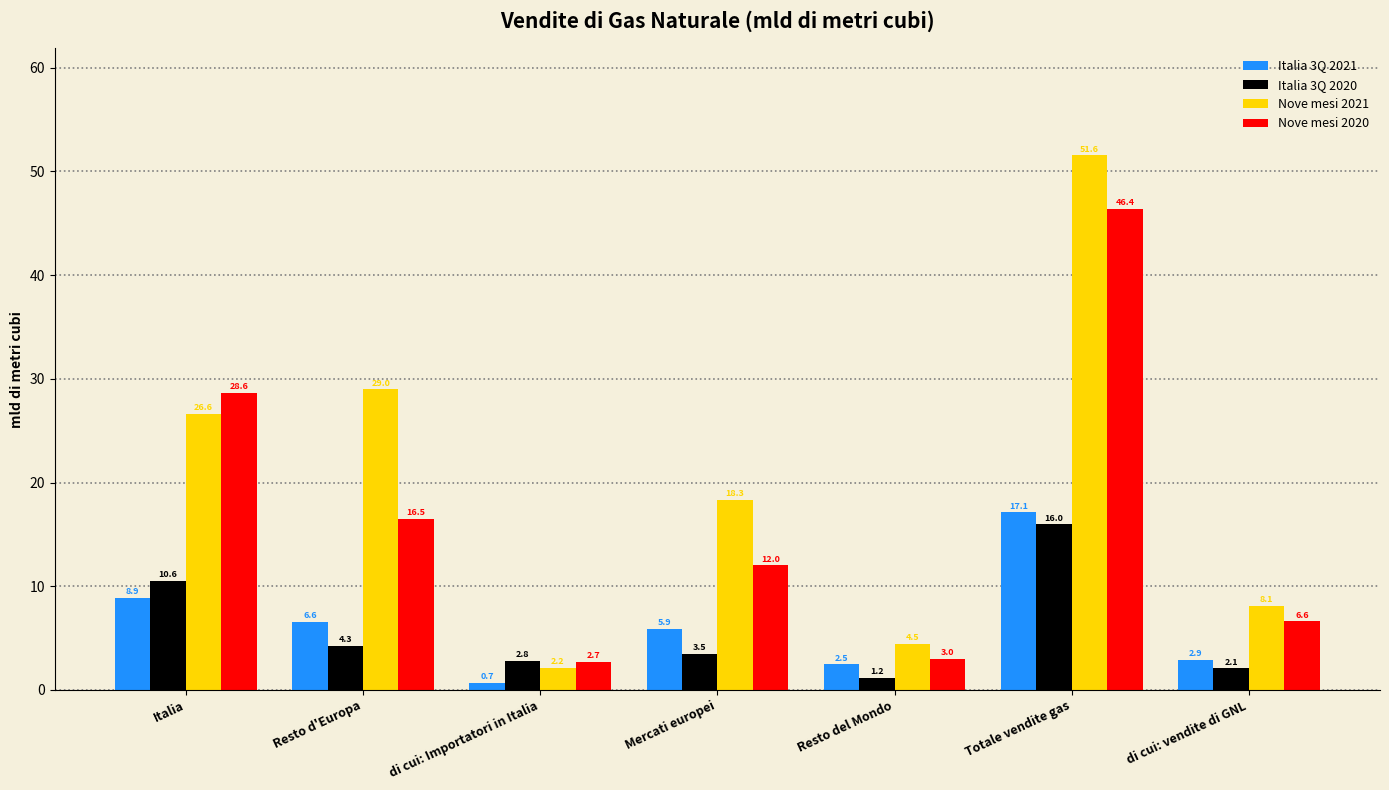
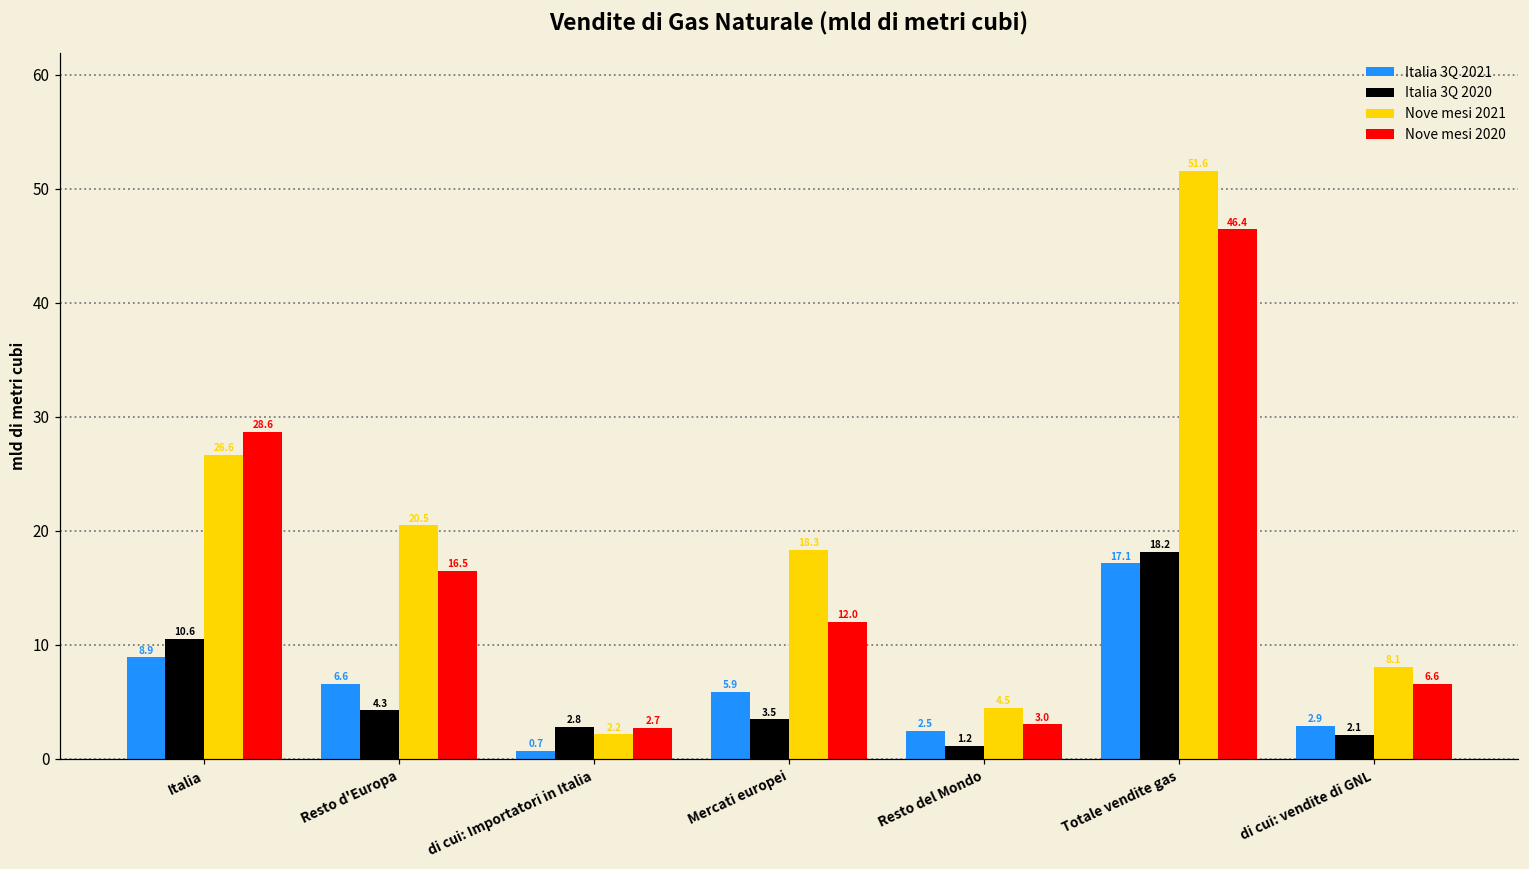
  {
    "Italia 3Q 2021": {
      "Italia": 8.9,
      "Resto d'Europa": 6.6,
      "di cui: Importatori in Italia": 0.7,
      "Mercati europei": 5.9,
      "Resto del Mondo": 2.5,
      "Totale vendite gas": 17.1,
      "di cui: vendite di GNL": 2.9
    },
    "Italia 3Q 2020": {
      "Italia": 10.6,
      "Resto d'Europa": 4.3,
      "di cui: Importatori in Italia": 2.8,
      "Mercati europei": 3.5,
      "Resto del Mondo": 1.2,
-     "Totale vendite gas": 16.0,
+     "Totale vendite gas": 18.2,
      "di cui: vendite di GNL": 2.1
    },
    "Nove mesi 2021": {
      "Italia": 26.6,
-     "Resto d'Europa": 29.0,
+     "Resto d'Europa": 20.5,
      "di cui: Importatori in Italia": 2.2,
      "Mercati europei": 18.3,
      "Resto del Mondo": 4.5,
      "Totale vendite gas": 51.6,
      "di cui: vendite di GNL": 8.1
    },
    "Nove mesi 2020": {
      "Italia": 28.6,
      "Resto d'Europa": 16.5,
      "di cui: Importatori in Italia": 2.7,
      "Mercati europei": 12.0,
      "Resto del Mondo": 3.0,
      "Totale vendite gas": 46.4,
      "di cui: vendite di GNL": 6.6
    }
  }
